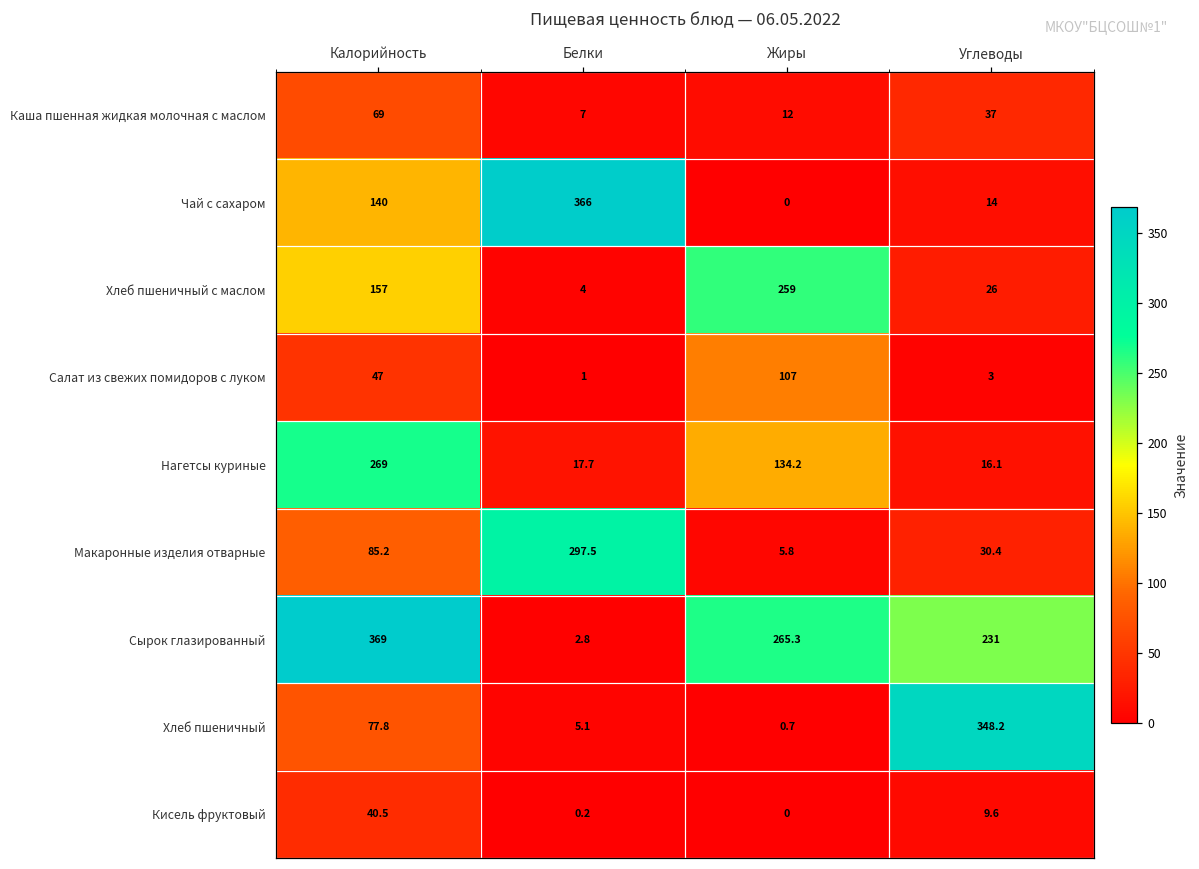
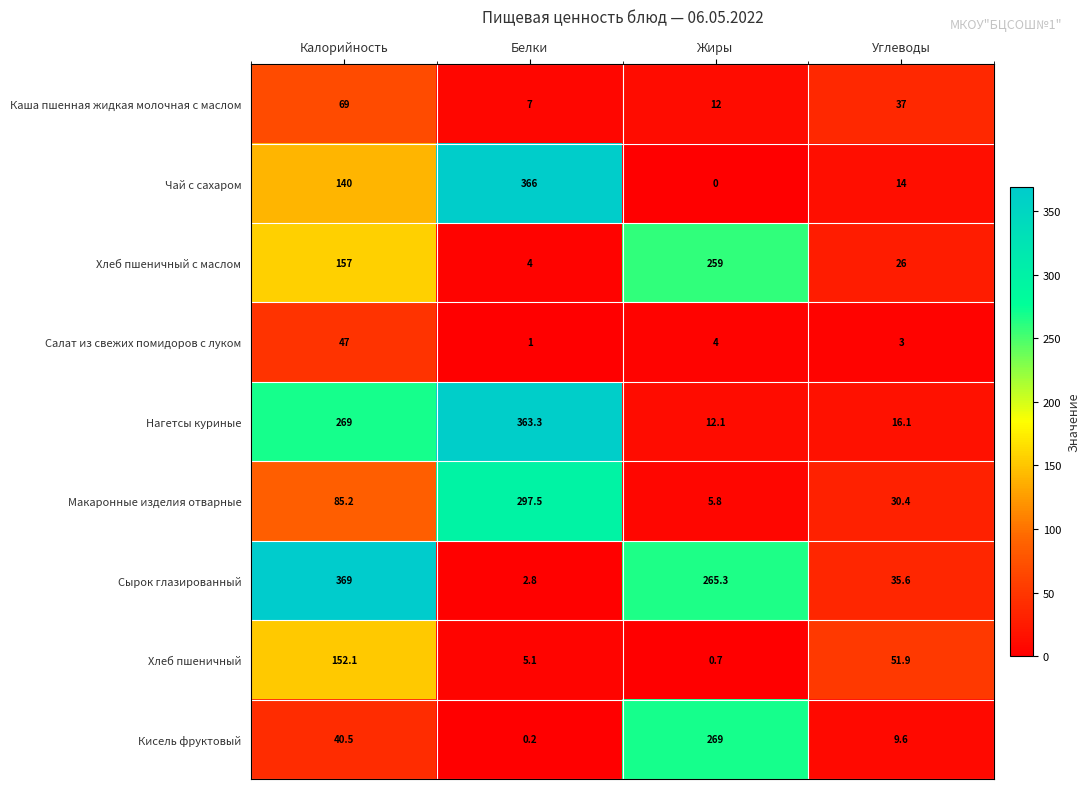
  {
    "Каша пшенная жидкая молочная с маслом": {
      "Калорийность": 69,
      "Белки": 7,
      "Жиры": 12,
      "Углеводы": 37
    },
    "Чай с сахаром": {
      "Калорийность": 140,
      "Белки": 366,
      "Жиры": 0,
      "Углеводы": 14
    },
    "Хлеб пшеничный с маслом": {
      "Калорийность": 157,
      "Белки": 4,
      "Жиры": 259,
      "Углеводы": 26
    },
    "Салат из свежих помидоров с луком": {
      "Калорийность": 47,
      "Белки": 1,
-     "Жиры": 107,
+     "Жиры": 4,
      "Углеводы": 3
    },
    "Нагетсы куриные": {
      "Калорийность": 269,
-     "Белки": 17.7,
-     "Жиры": 134.2,
+     "Белки": 363.3,
+     "Жиры": 12.1,
      "Углеводы": 16.1
    },
    "Макаронные изделия отварные": {
      "Калорийность": 85.2,
      "Белки": 297.5,
      "Жиры": 5.8,
      "Углеводы": 30.4
    },
    "Сырок глазированный": {
      "Калорийность": 369,
      "Белки": 2.8,
      "Жиры": 265.3,
-     "Углеводы": 231
+     "Углеводы": 35.6
    },
    "Хлеб пшеничный": {
-     "Калорийность": 77.8,
+     "Калорийность": 152.1,
      "Белки": 5.1,
      "Жиры": 0.7,
-     "Углеводы": 348.2
+     "Углеводы": 51.9
    },
    "Кисель фруктовый": {
      "Калорийность": 40.5,
      "Белки": 0.2,
-     "Жиры": 0,
+     "Жиры": 269,
      "Углеводы": 9.6
    }
  }
